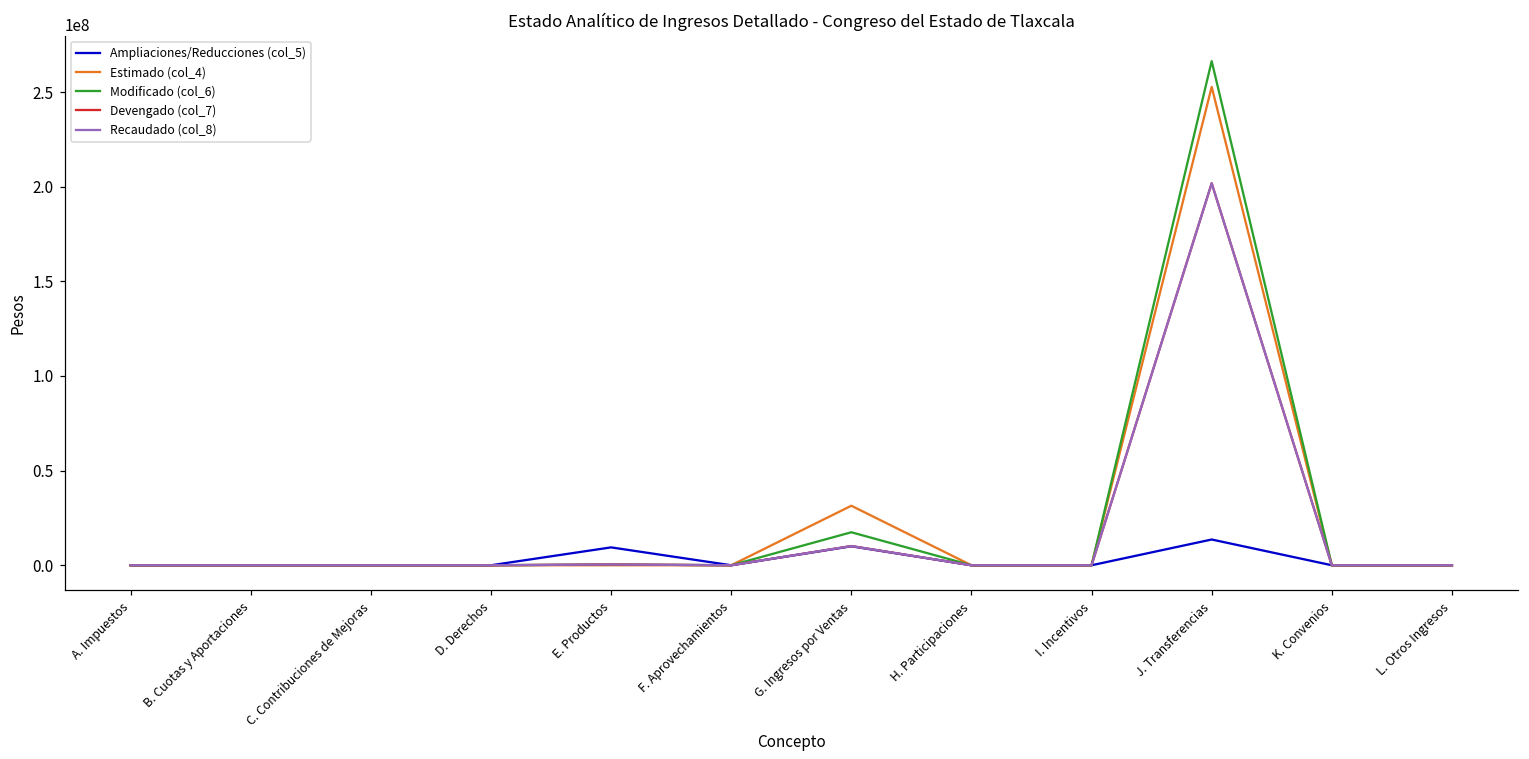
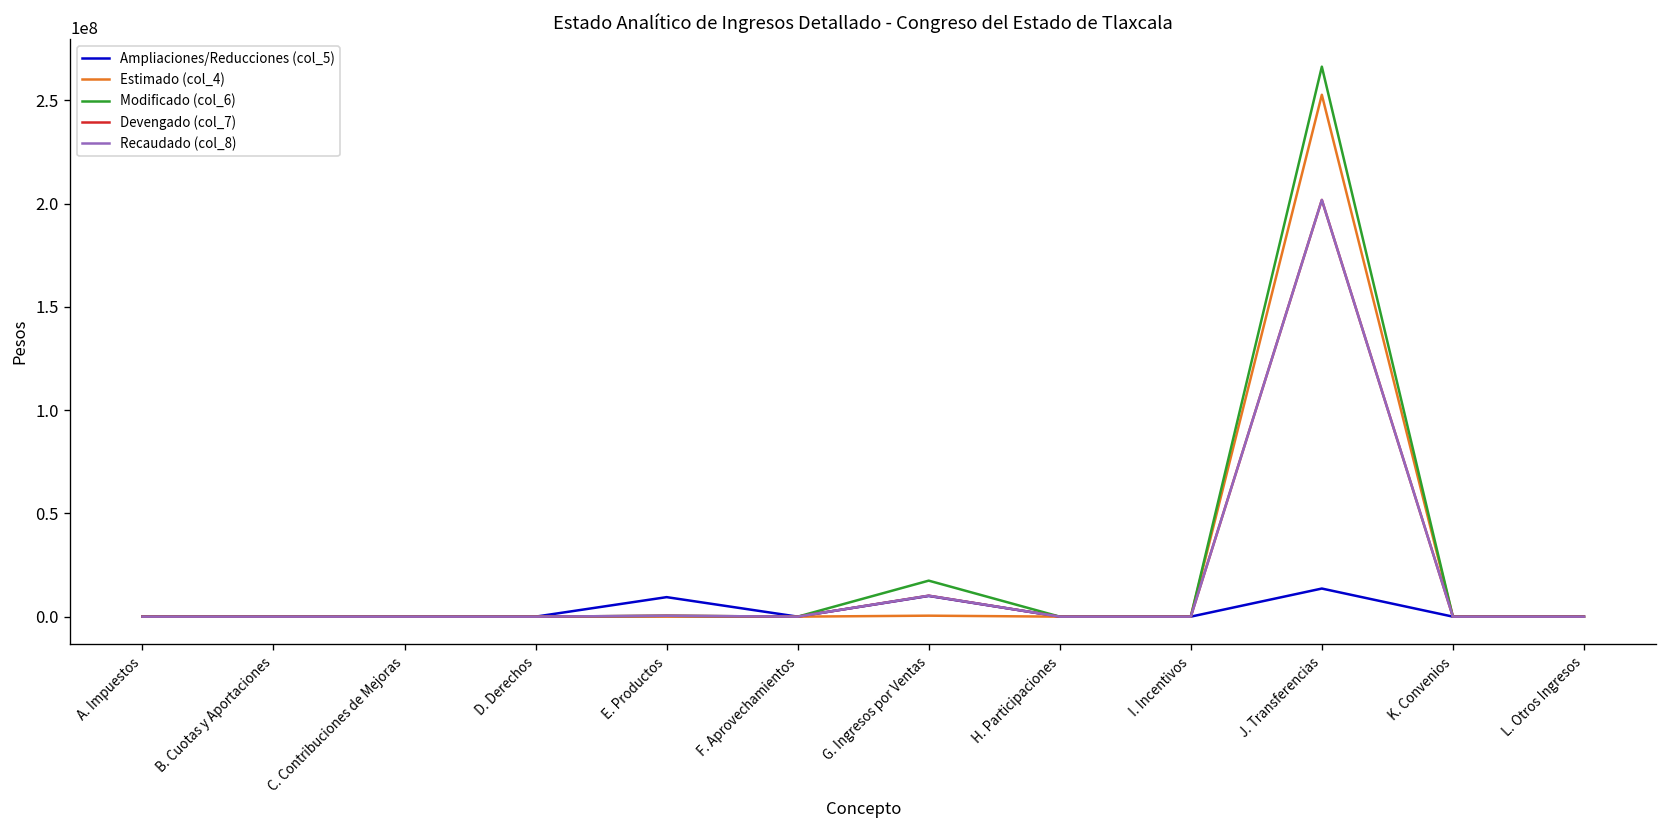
  {
    "Ampliaciones/Reducciones (col_5)": {
      "E. Productos": 9000000,
      "J. Transferencias": 14000000
    },
    "Estimado (col_4)": {
-     "G. Ingresos por Ventas": 31000000,
+     "G. Ingresos por Ventas": 0,
      "J. Transferencias": 253000000
    },
    "Modificado (col_6)": {
      "G. Ingresos por Ventas": 17000000,
      "J. Transferencias": 266000000
    },
    "Recaudado (col_8)": {
      "J. Transferencias": 202000000
    }
  }
